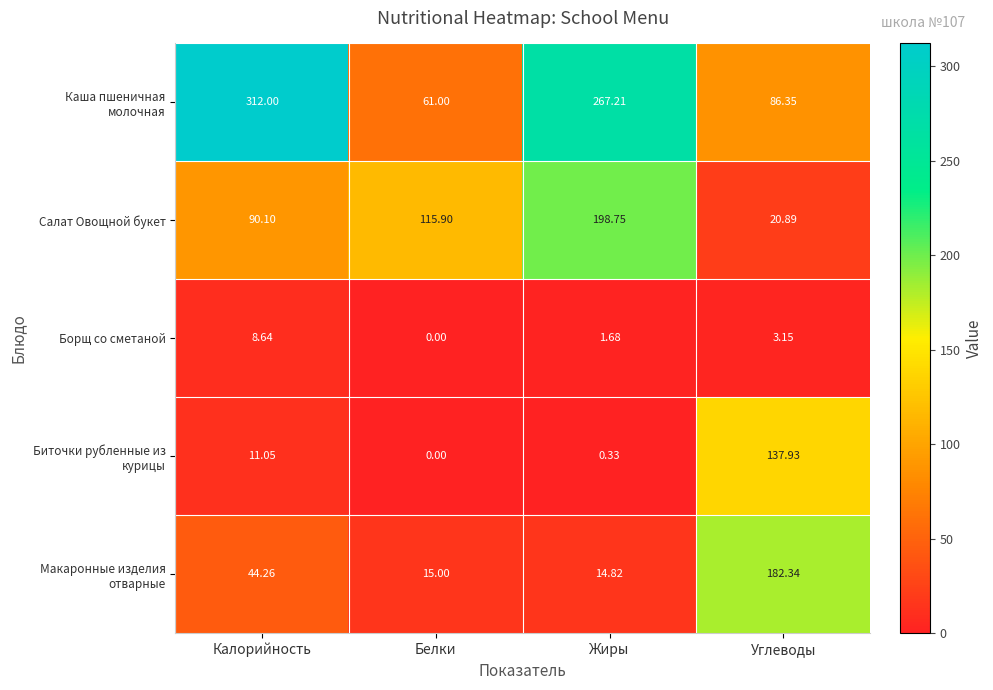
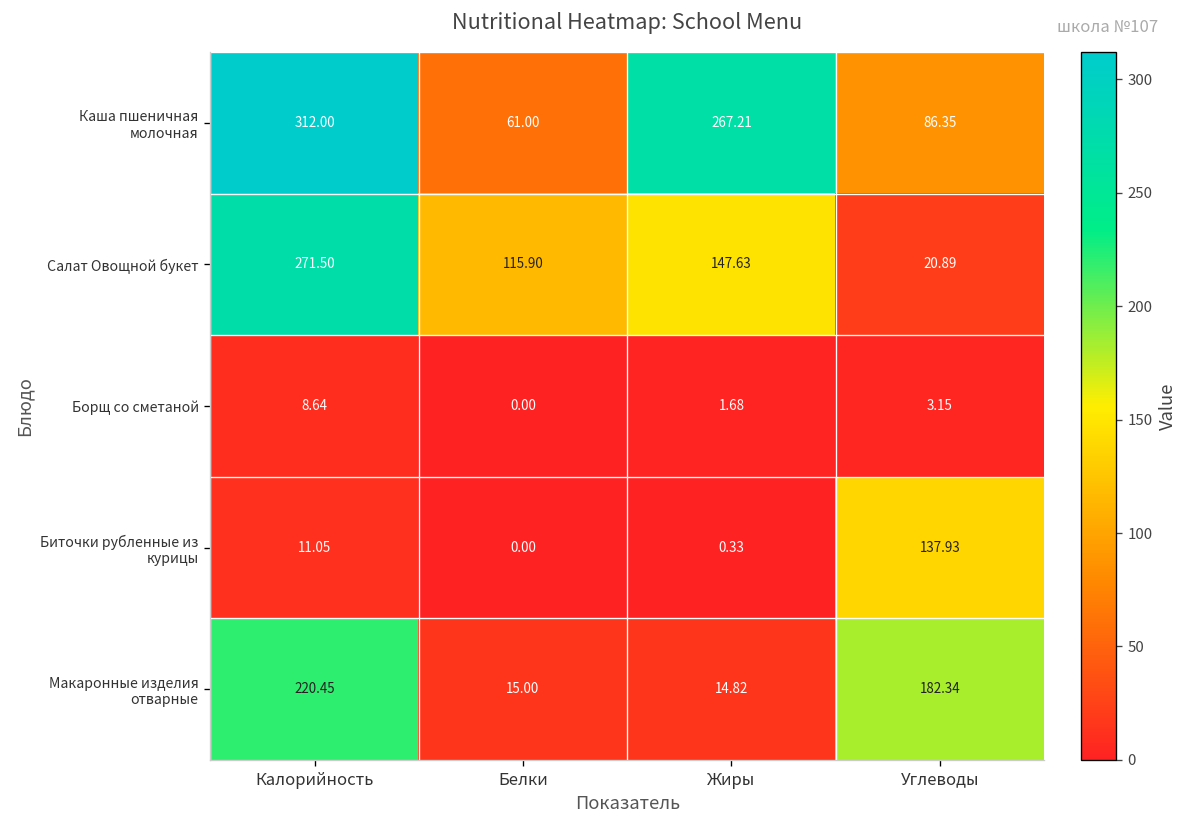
  {
    "Каша пшеничная молочная": {
      "Калорийность": 312.00,
      "Белки": 61.00,
      "Жиры": 267.21,
      "Углеводы": 86.35
    },
    "Салат Овощной букет": {
-     "Калорийность": 90.10,
+     "Калорийность": 271.50,
      "Белки": 115.90,
-     "Жиры": 198.75,
+     "Жиры": 147.63,
      "Углеводы": 20.89
    },
    "Борщ со сметаной": {
      "Калорийность": 8.64,
      "Белки": 0.00,
      "Жиры": 1.68,
      "Углеводы": 3.15
    },
    "Биточки рубленные из курицы": {
      "Калорийность": 11.05,
      "Белки": 0.00,
      "Жиры": 0.33,
      "Углеводы": 137.93
    },
    "Макаронные изделия отварные": {
-     "Калорийность": 44.26,
+     "Калорийность": 220.45,
      "Белки": 15.00,
      "Жиры": 14.82,
      "Углеводы": 182.34
    }
  }
